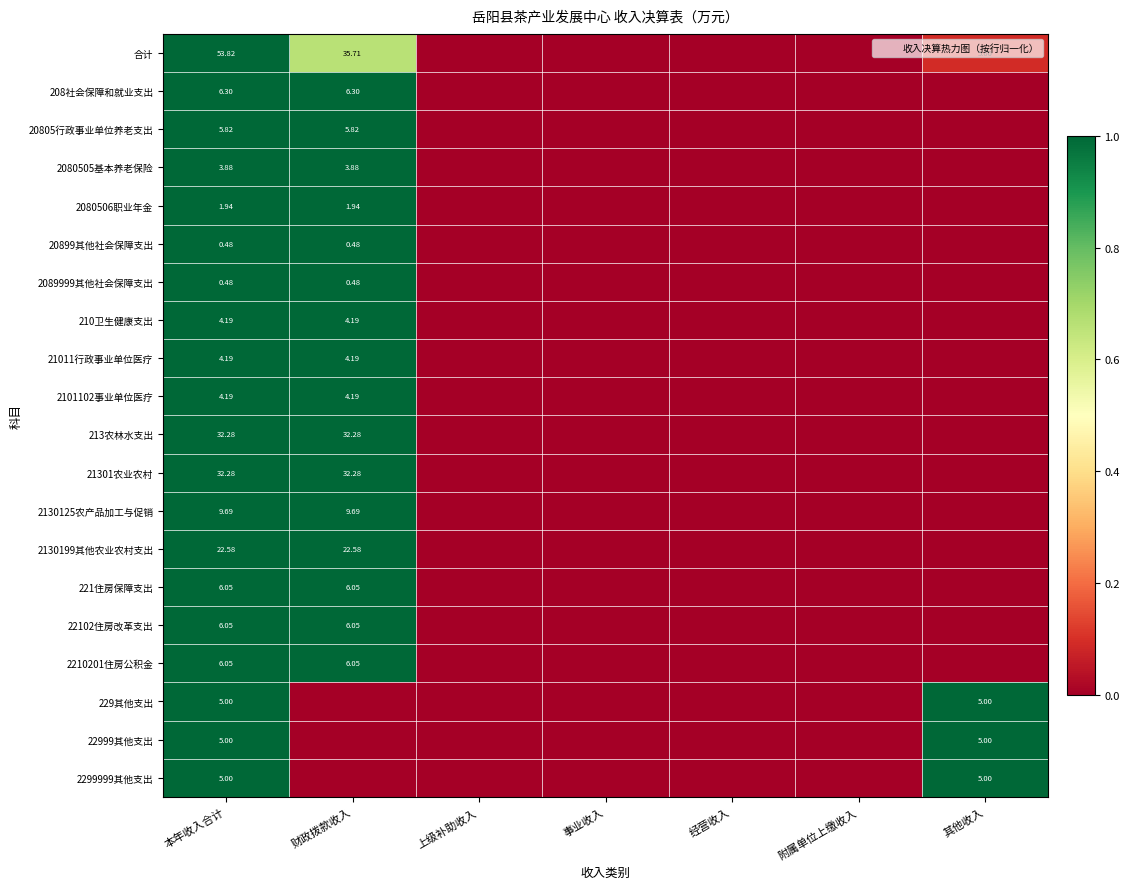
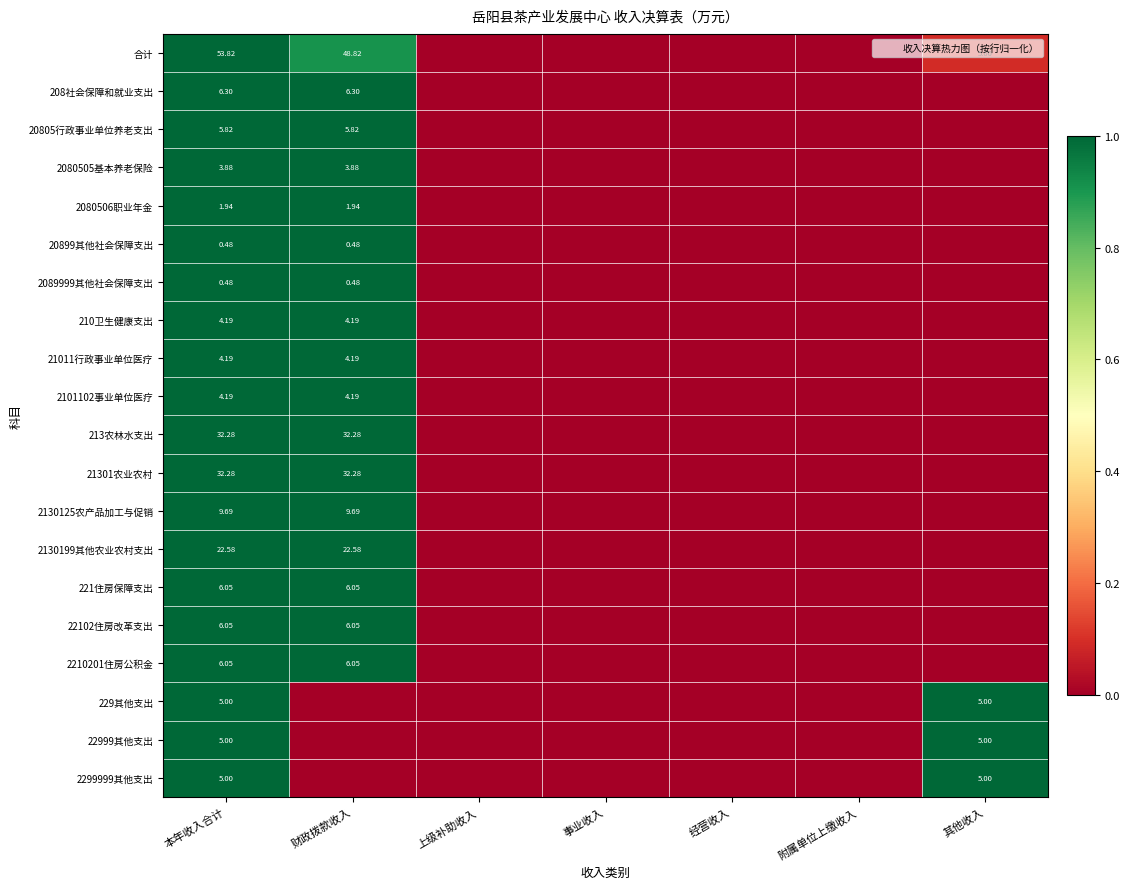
  {
    "合计": {
      "本年收入合计": 53.82,
-     "财政拨款收入": 35.71
+     "财政拨款收入": 48.82
    },
    "208社会保障和就业支出": {
      "本年收入合计": 6.30,
      "财政拨款收入": 6.30
    },
    "20805行政事业单位养老支出": {
      "本年收入合计": 5.82,
      "财政拨款收入": 5.82
    },
    "2080505基本养老保险": {
      "本年收入合计": 3.88,
      "财政拨款收入": 3.88
    },
    "2080506职业年金": {
      "本年收入合计": 1.94,
      "财政拨款收入": 1.94
    },
    "20899其他社会保障支出": {
      "本年收入合计": 0.48,
      "财政拨款收入": 0.48
    },
    "2089999其他社会保障支出": {
      "本年收入合计": 0.48,
      "财政拨款收入": 0.48
    },
    "210卫生健康支出": {
      "本年收入合计": 4.19,
      "财政拨款收入": 4.19
    },
    "21011行政事业单位医疗": {
      "本年收入合计": 4.19,
      "财政拨款收入": 4.19
    },
    "2101102事业单位医疗": {
      "本年收入合计": 4.19,
      "财政拨款收入": 4.19
    },
    "213农林水支出": {
      "本年收入合计": 32.28,
      "财政拨款收入": 32.28
    },
    "21301农业农村": {
      "本年收入合计": 32.28,
      "财政拨款收入": 32.28
    },
    "2130125农产品加工与促销": {
      "本年收入合计": 9.69,
      "财政拨款收入": 9.69
    },
    "2130199其他农业农村支出": {
      "本年收入合计": 22.58,
      "财政拨款收入": 22.58
    },
    "221住房保障支出": {
      "本年收入合计": 6.05,
      "财政拨款收入": 6.05
    },
    "22102住房改革支出": {
      "本年收入合计": 6.05,
      "财政拨款收入": 6.05
    },
    "2210201住房公积金": {
      "本年收入合计": 6.05,
      "财政拨款收入": 6.05
    },
    "229其他支出": {
      "本年收入合计": 5.00,
      "其他收入": 5.00
    },
    "22999其他支出": {
      "本年收入合计": 5.00,
      "其他收入": 5.00
    },
    "2299999其他支出": {
      "本年收入合计": 5.00,
      "其他收入": 5.00
    }
  }
